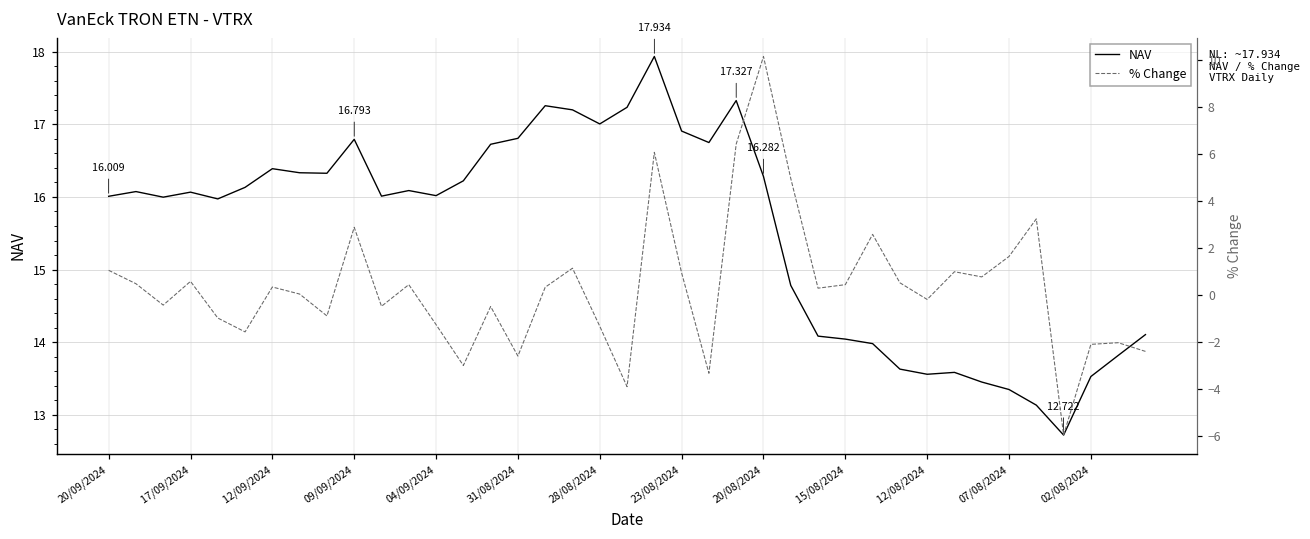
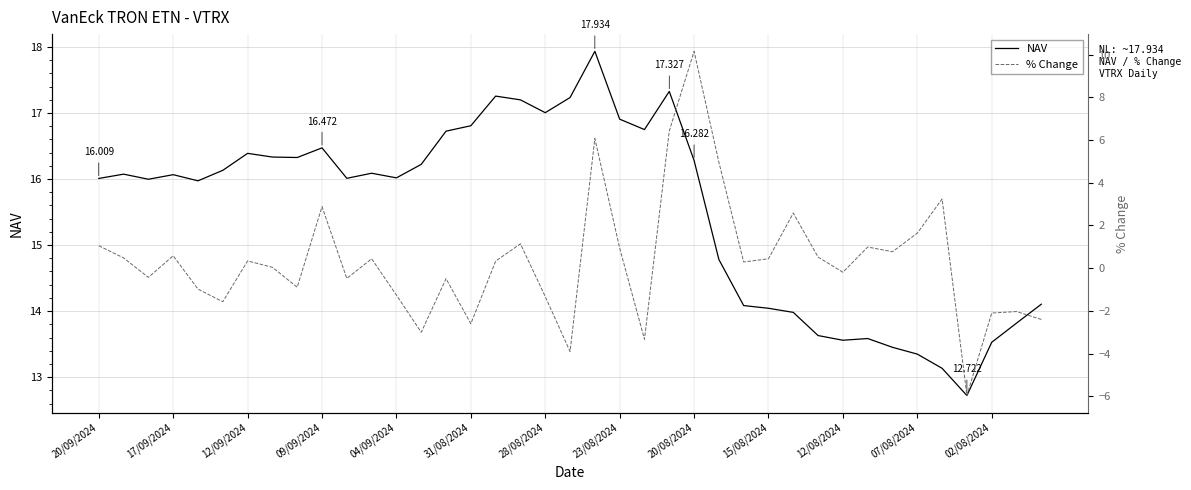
  {
    "NAV": {
      "20/09/2024": 16.009,
-     "09/09/2024": 16.793,
+     "09/09/2024": 16.472,
      "20/08/2024": 16.282
    }
  }
